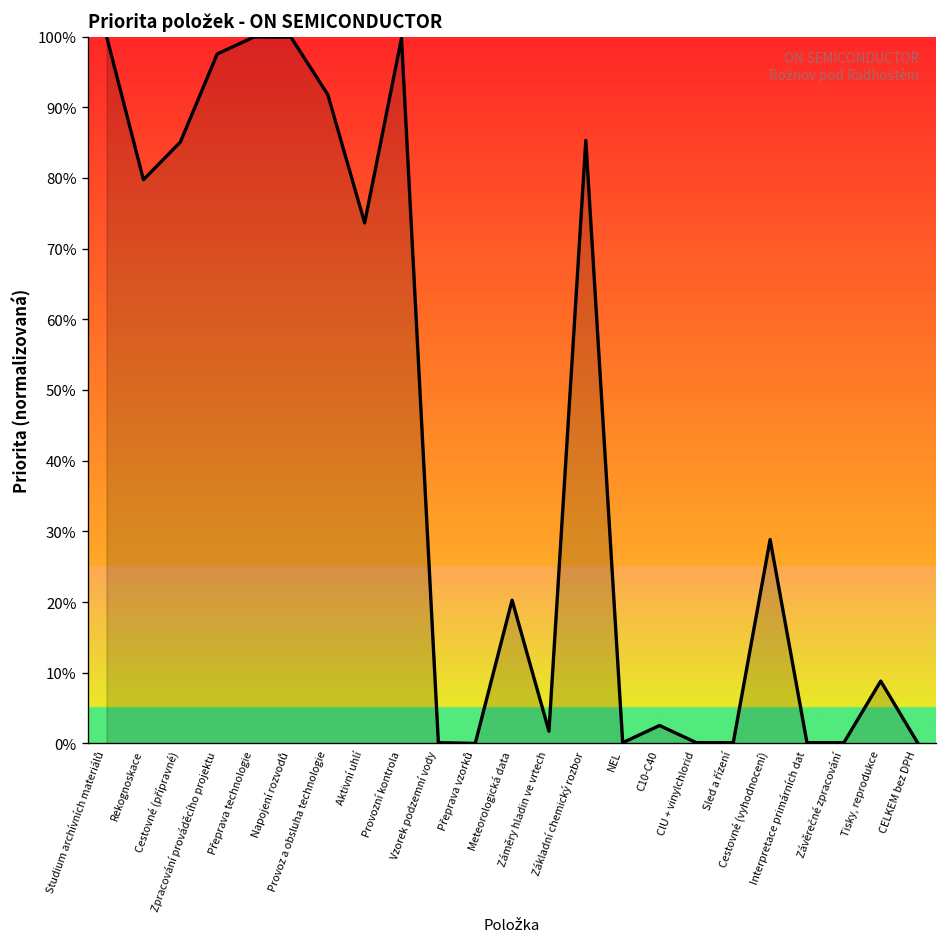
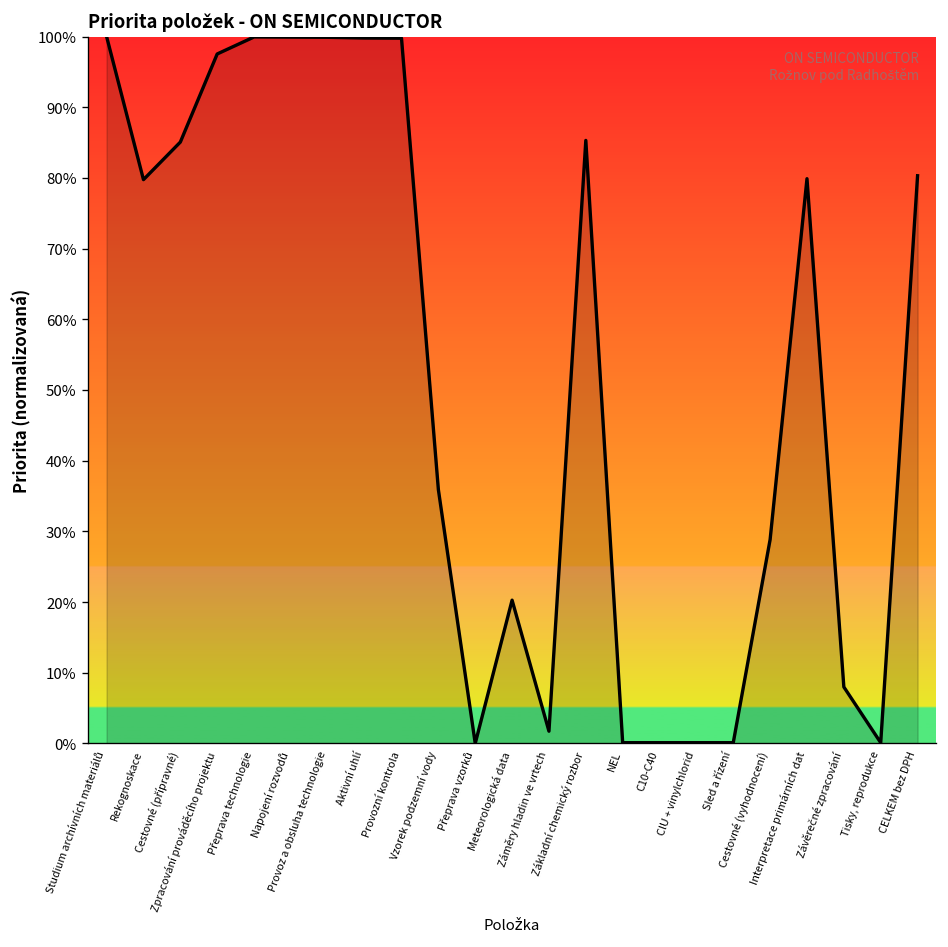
  {
    "Studium archívních materiálů": "100%",
    "Rekognoskace": "80%",
    "Cestovné (přípravné)": "85%",
    "Zpracování prováděcího projektu": "98%",
    "Přeprava technologie": "100%",
    "Napojení rozvodů": "100%",
-   "Provoz a obsluha technologie": "92%",
-   "Aktivní uhlí": "74%",
+   "Provoz a obsluha technologie": "100%",
+   "Aktivní uhlí": "100%",
    "Provozní kontrola": "100%",
-   "Vzorek podzemní vody": "0%",
+   "Vzorek podzemní vody": "36%",
    "Přeprava vzorků": "0%",
    "Meteorologická data": "20%",
    "Záměry hladin ve vrtech": "2%",
    "Základní chemický rozbor": "85%",
    "NEL": "0%",
-   "C10-C40": "3%",
+   "C10-C40": "0%",
    "ClU + vinylchlorid": "0%",
    "Sled a řízení": "0%",
    "Cestovné (vyhodnocení)": "29%",
-   "Interpretace primárních dat": "0%",
-   "Závěrečné zpracování": "0%",
-   "Tisky, reprodukce": "9%",
-   "CELKEM bez DPH": "0%"
+   "Interpretace primárních dat": "80%",
+   "Závěrečné zpracování": "8%",
+   "Tisky, reprodukce": "0%",
+   "CELKEM bez DPH": "80%"
  }
